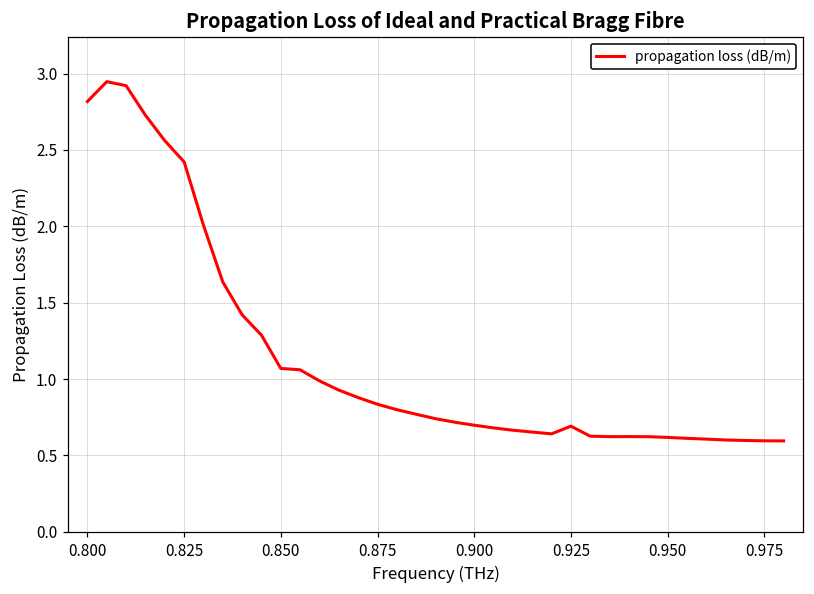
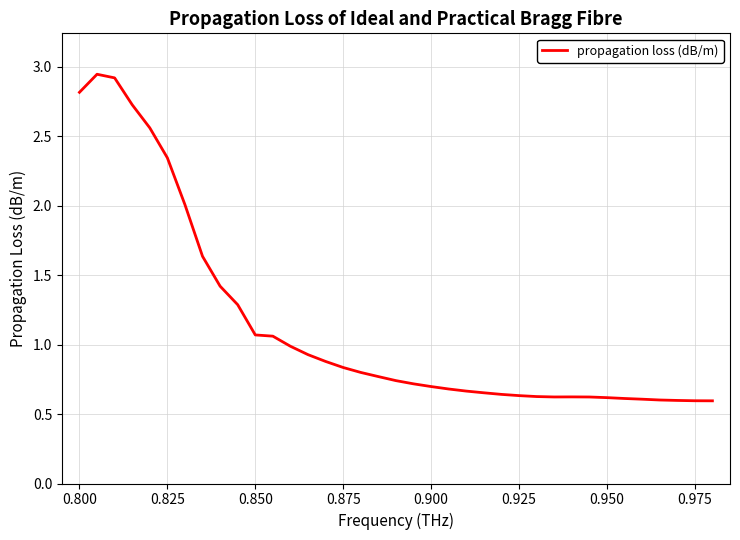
  {
    "0.800": 2.82,
-   "0.825": 2.42,
+   "0.825": 2.34,
    "0.850": 1.07,
    "0.875": 0.84,
    "0.900": 0.70,
-   "0.925": 0.69,
+   "0.925": 0.63,
    "0.950": 0.62,
    "0.975": 0.60
  }
